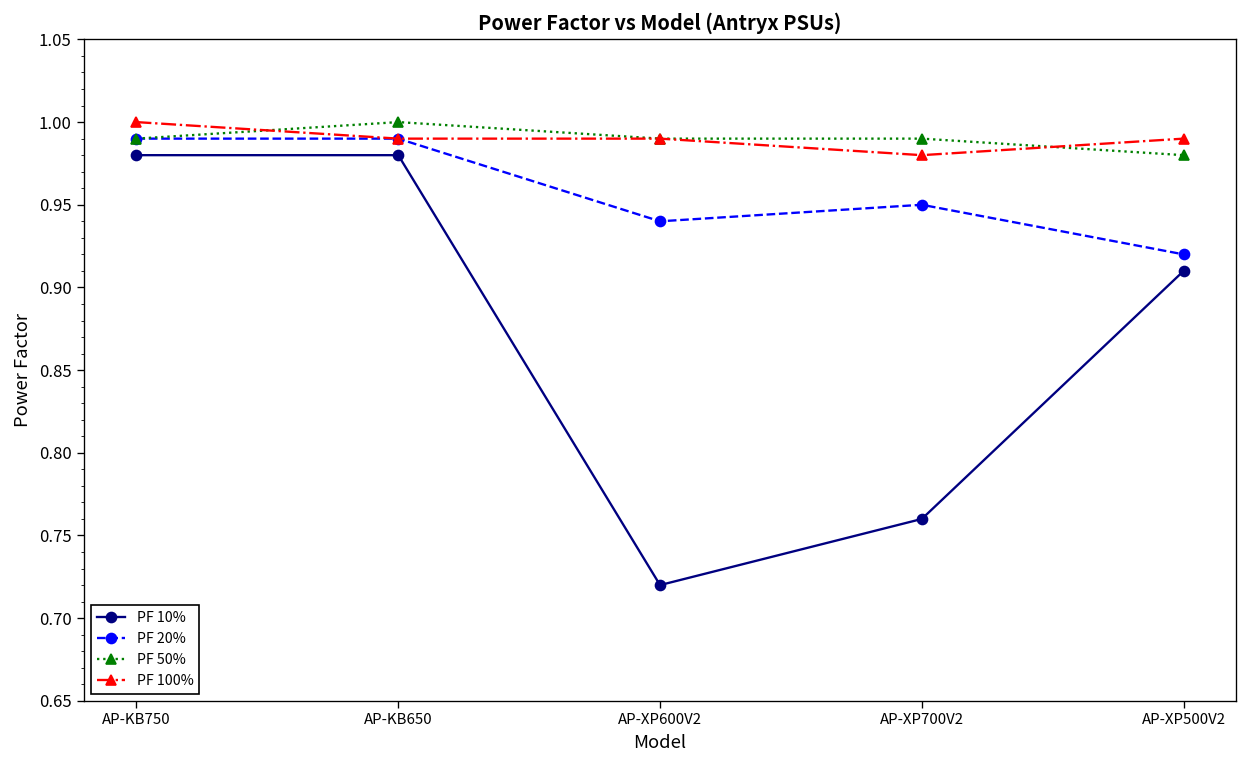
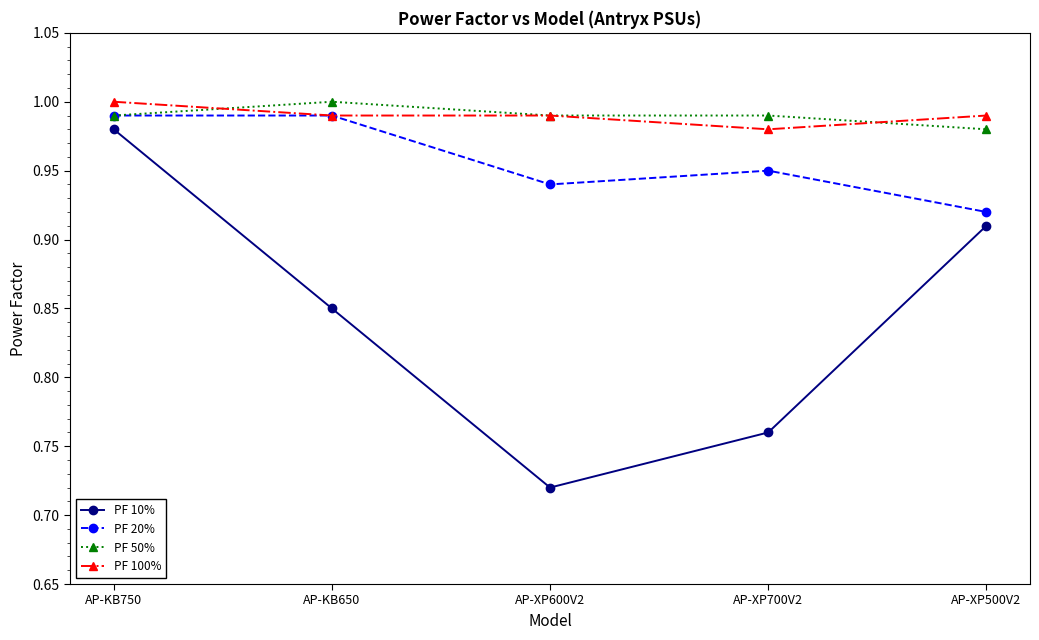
  {
    "PF 10%": {
      "AP-KB750": 0.98,
-     "AP-KB650": 0.98,
+     "AP-KB650": 0.85,
      "AP-XP600V2": 0.72,
      "AP-XP700V2": 0.76,
      "AP-XP500V2": 0.91
    },
    "PF 20%": {
      "AP-XP600V2": 0.94,
      "AP-XP700V2": 0.95,
      "AP-XP500V2": 0.92
    },
    "PF 50%": {
      "AP-KB650": 1.00,
      "AP-XP700V2": 0.99,
      "AP-XP500V2": 0.98
    },
    "PF 100%": {
      "AP-KB750": 1.00,
      "AP-XP700V2": 0.98,
      "AP-XP500V2": 0.99
    }
  }
